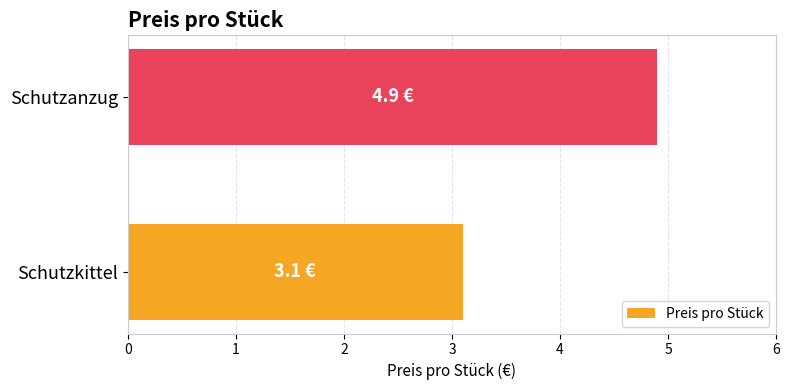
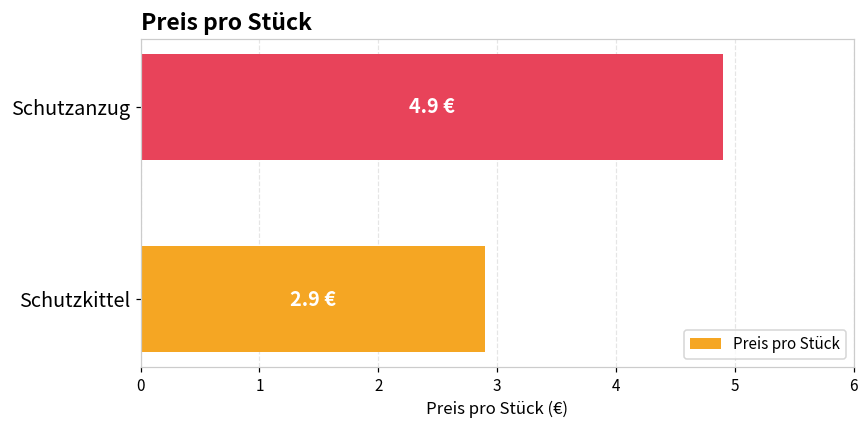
  {
    "Schutzanzug": 4.9,
-   "Schutzkittel": 3.1
+   "Schutzkittel": 2.9
  }
